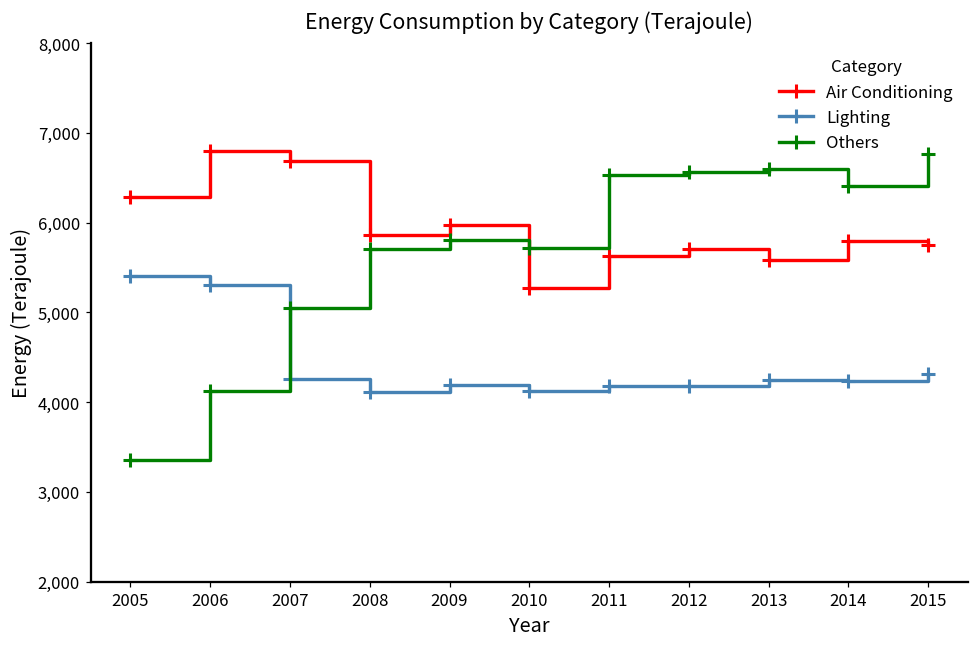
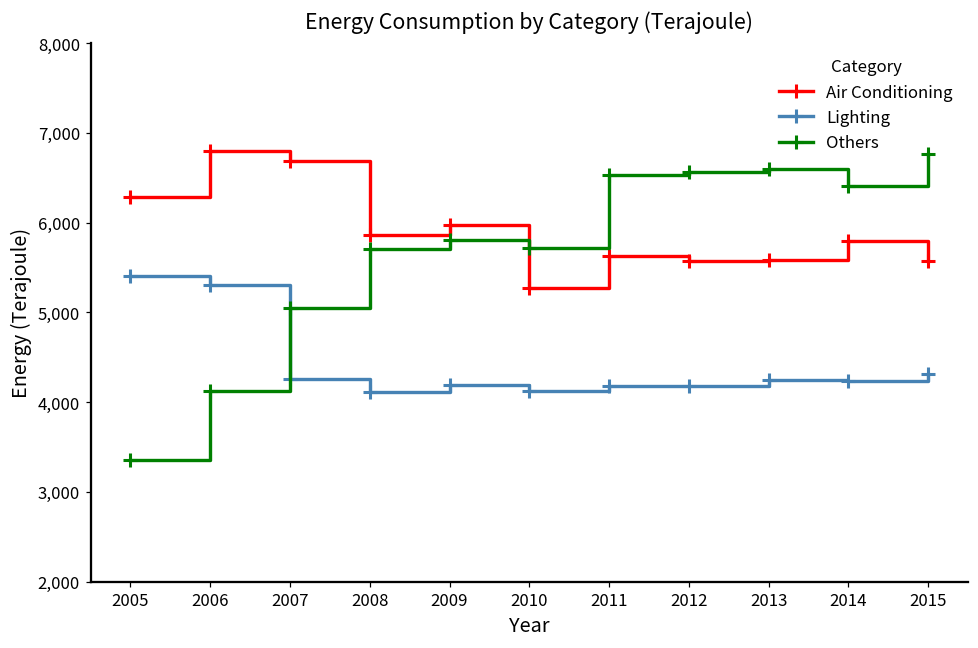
  {
    "Air Conditioning": {
      "2005": "6,300",
      "2006": "6,800",
      "2007": "6,700",
      "2008": "5,900",
      "2009": "6,000",
      "2010": "5,300",
      "2011": "5,600",
-     "2012": "5,700",
+     "2012": "5,600",
      "2013": "5,600",
      "2014": "5,800",
-     "2015": "5,800"
+     "2015": "5,600"
    },
    "Lighting": {
      "2005": "5,400",
      "2006": "5,300",
      "2007": "4,300",
      "2008": "4,100",
      "2009": "4,200",
      "2010": "4,100",
      "2011": "4,200",
      "2012": "4,200",
      "2013": "4,300",
      "2014": "4,200",
      "2015": "4,300"
    },
    "Others": {
      "2005": "3,400",
      "2006": "4,100",
      "2007": "5,000",
      "2008": "5,700",
      "2009": "5,800",
      "2010": "5,700",
      "2011": "6,500",
      "2012": "6,600",
      "2013": "6,600",
      "2014": "6,400",
      "2015": "6,800"
    }
  }
